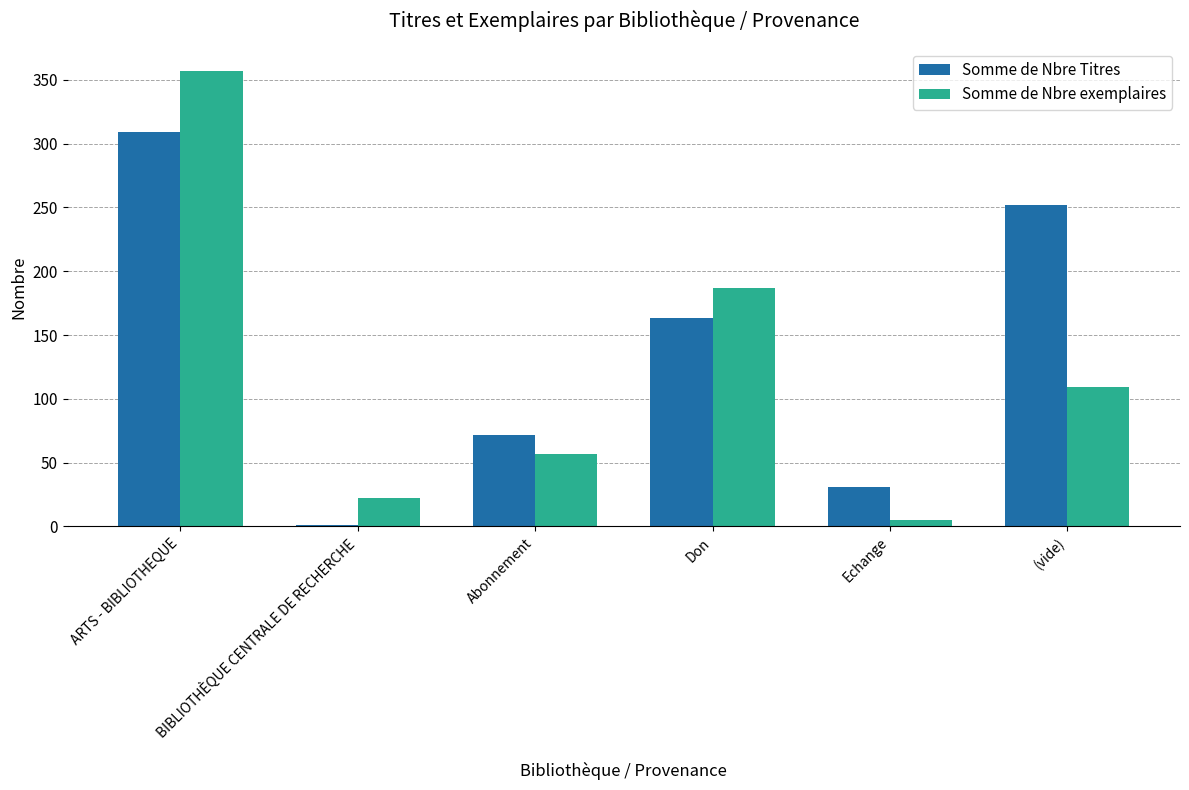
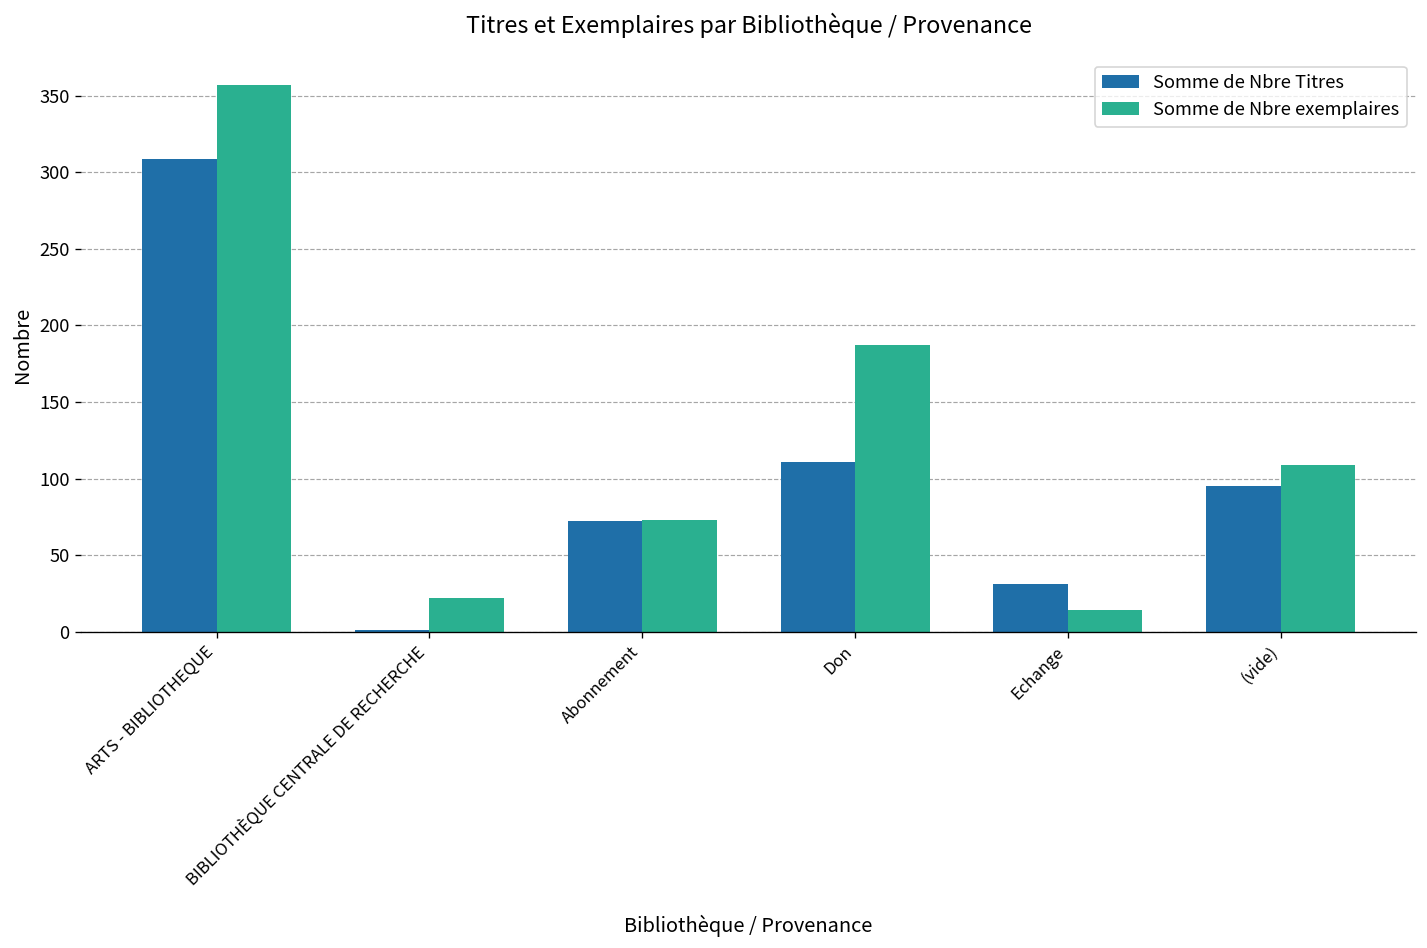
  {
    "Somme de Nbre Titres": {
      "ARTS - BIBLIOTHEQUE": 309,
      "Abonnement": 72,
-     "Don": 163,
+     "Don": 111,
      "Echange": 31,
-     "(vide)": 252
+     "(vide)": 95
    },
    "Somme de Nbre exemplaires": {
      "ARTS - BIBLIOTHEQUE": 357,
      "BIBLIOTHÈQUE CENTRALE DE RECHERCHE": 22,
-     "Abonnement": 57,
+     "Abonnement": 73,
      "Don": 187,
-     "Echange": 5,
+     "Echange": 14,
      "(vide)": 109
    }
  }
